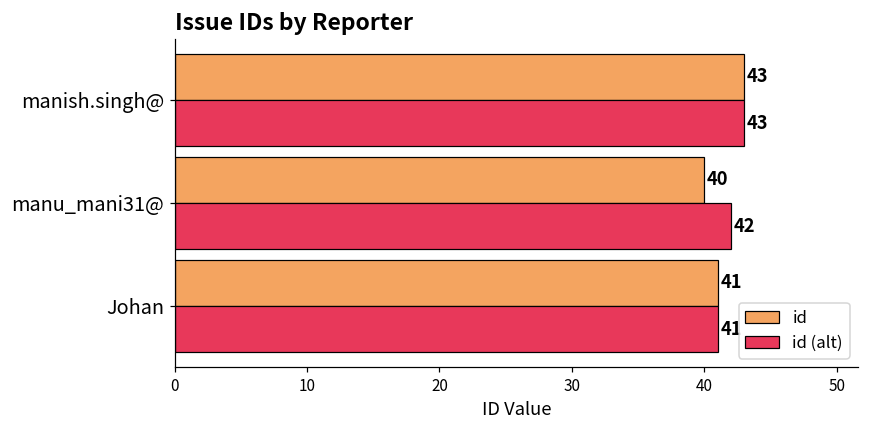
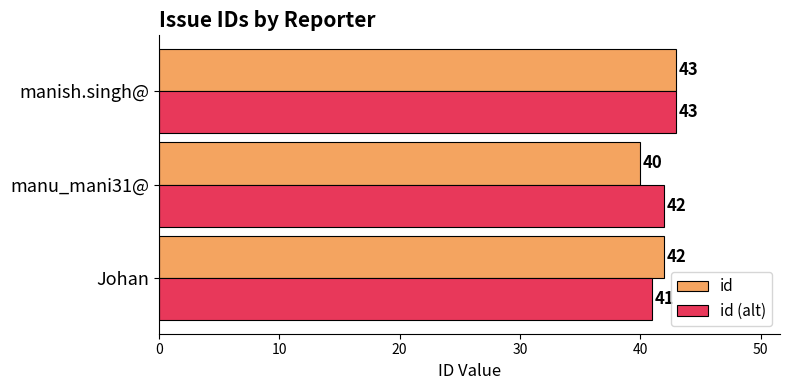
  {
    "id": {
      "manish.singh@": 43,
      "manu_mani31@": 40,
-     "Johan": 41
+     "Johan": 42
    },
    "id (alt)": {
      "manish.singh@": 43,
      "manu_mani31@": 42
    }
  }
